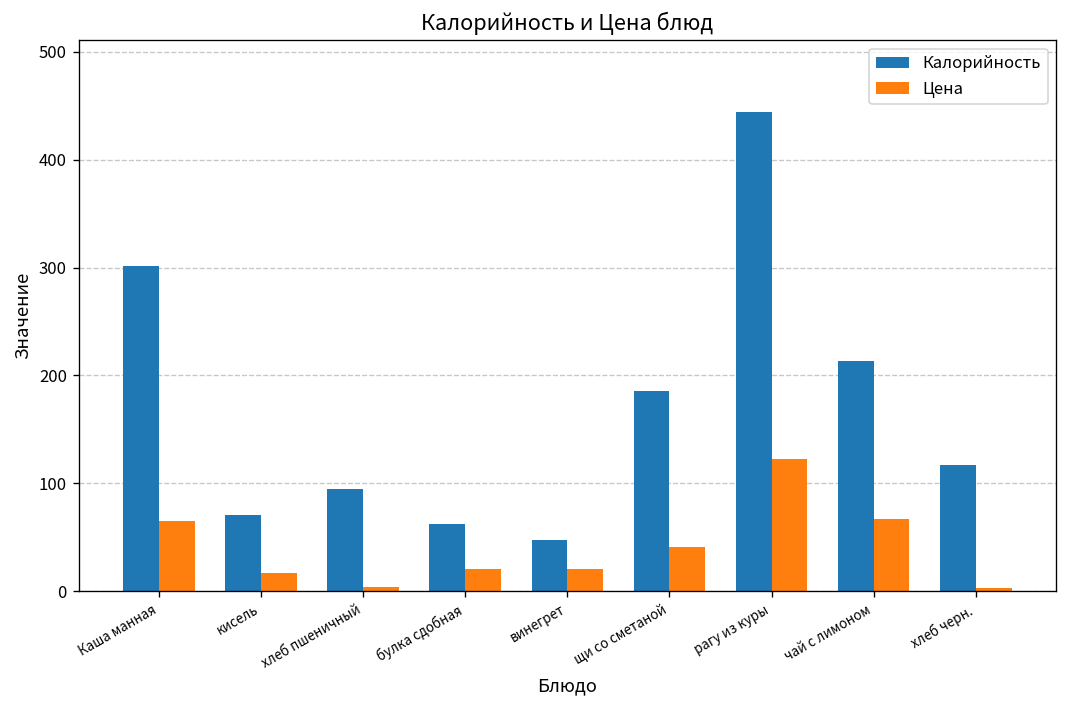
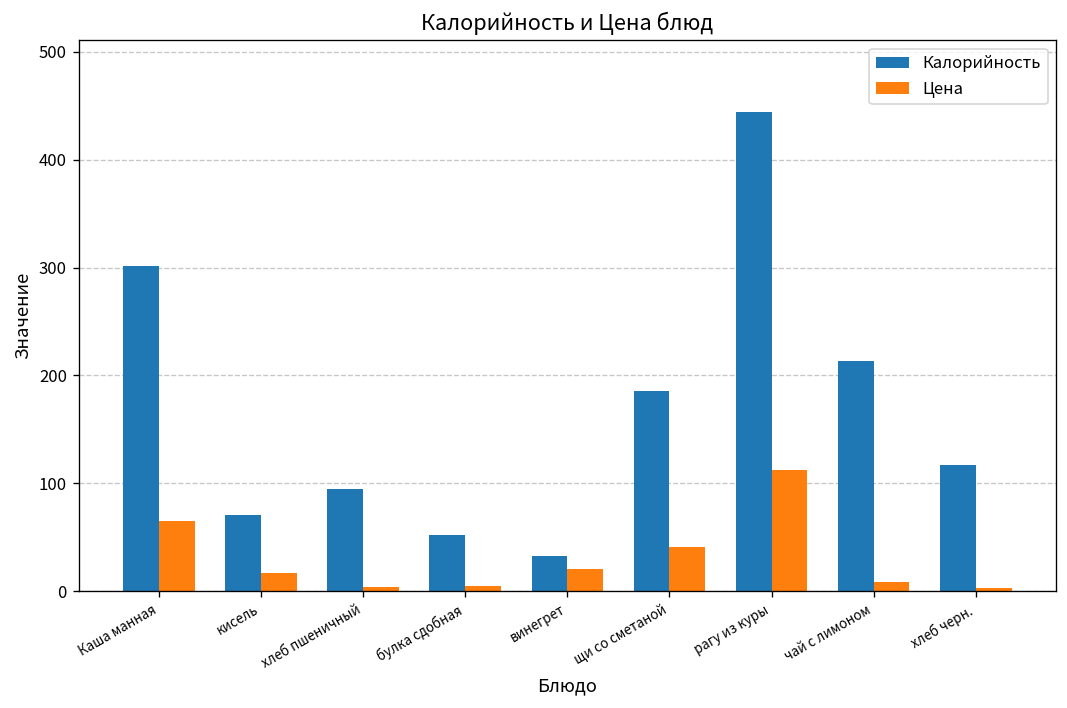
  {
    "Калорийность": {
      "Каша манная": 300,
      "кисель": 70,
      "хлеб пшеничный": 100,
-     "булка сдобная": 60,
-     "винегрет": 50,
+     "булка сдобная": 50,
+     "винегрет": 30,
      "щи со сметаной": 190,
      "рагу из куры": 440,
      "чай с лимоном": 210,
      "хлеб черн.": 120
    },
    "Цена": {
      "Каша манная": 70,
      "кисель": 20,
      "хлеб пшеничный": 0,
-     "булка сдобная": 20,
+     "булка сдобная": 10,
      "винегрет": 20,
      "щи со сметаной": 40,
-     "рагу из куры": 120,
-     "чай с лимоном": 70,
+     "рагу из куры": 110,
+     "чай с лимоном": 10,
      "хлеб черн.": 0
    }
  }
